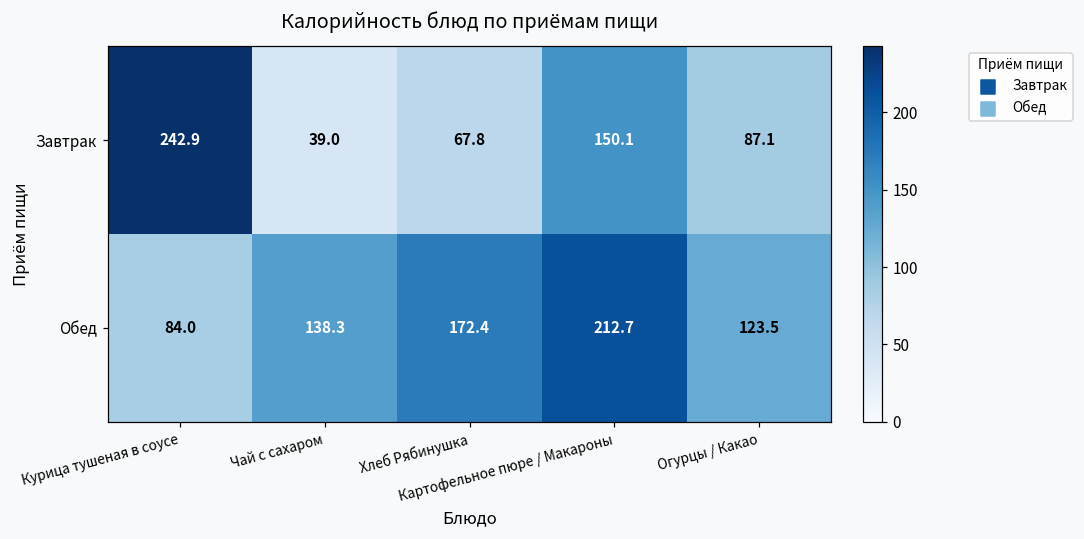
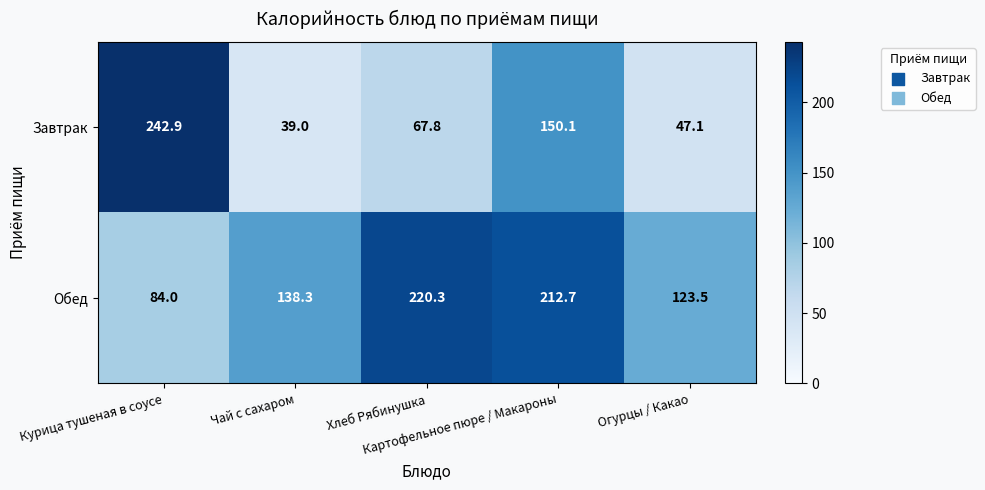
  {
    "Завтрак": {
      "Курица тушеная в соусе": 242.9,
      "Чай с сахаром": 39.0,
      "Хлеб Рябинушка": 67.8,
      "Картофельное пюре / Макароны": 150.1,
-     "Огурцы / Какао": 87.1
+     "Огурцы / Какао": 47.1
    },
    "Обед": {
      "Курица тушеная в соусе": 84.0,
      "Чай с сахаром": 138.3,
-     "Хлеб Рябинушка": 172.4,
+     "Хлеб Рябинушка": 220.3,
      "Картофельное пюре / Макароны": 212.7,
      "Огурцы / Какао": 123.5
    }
  }
